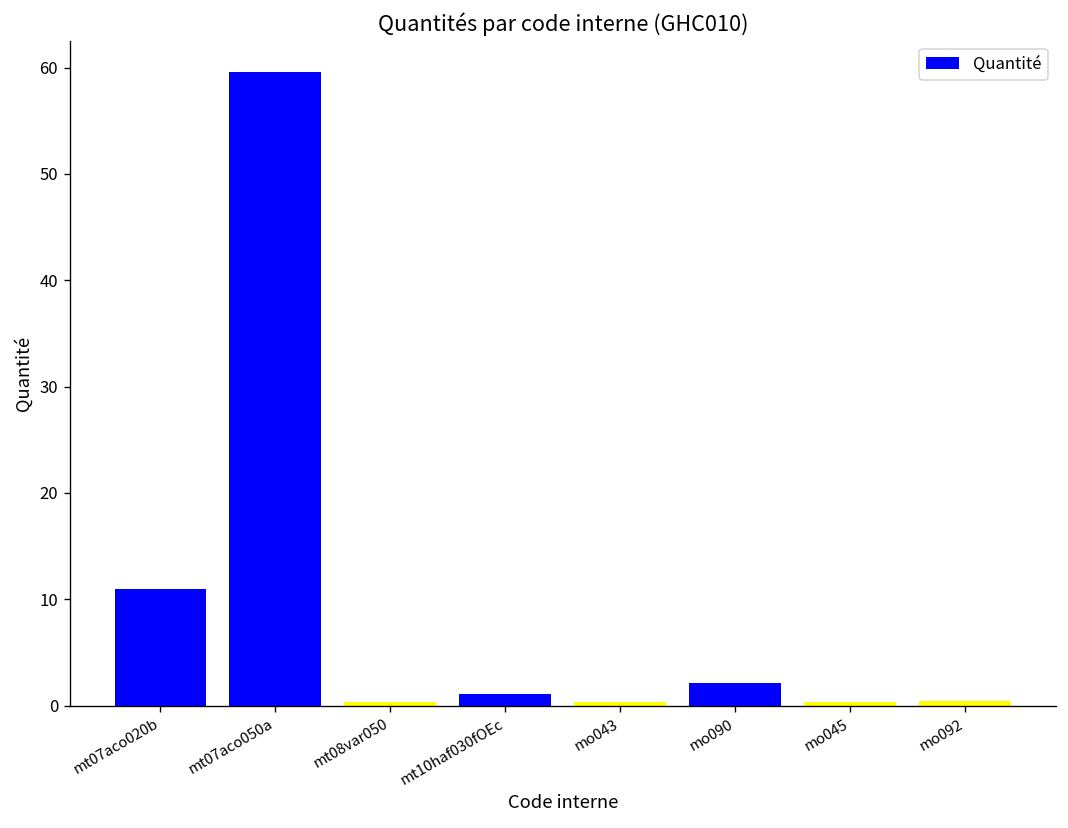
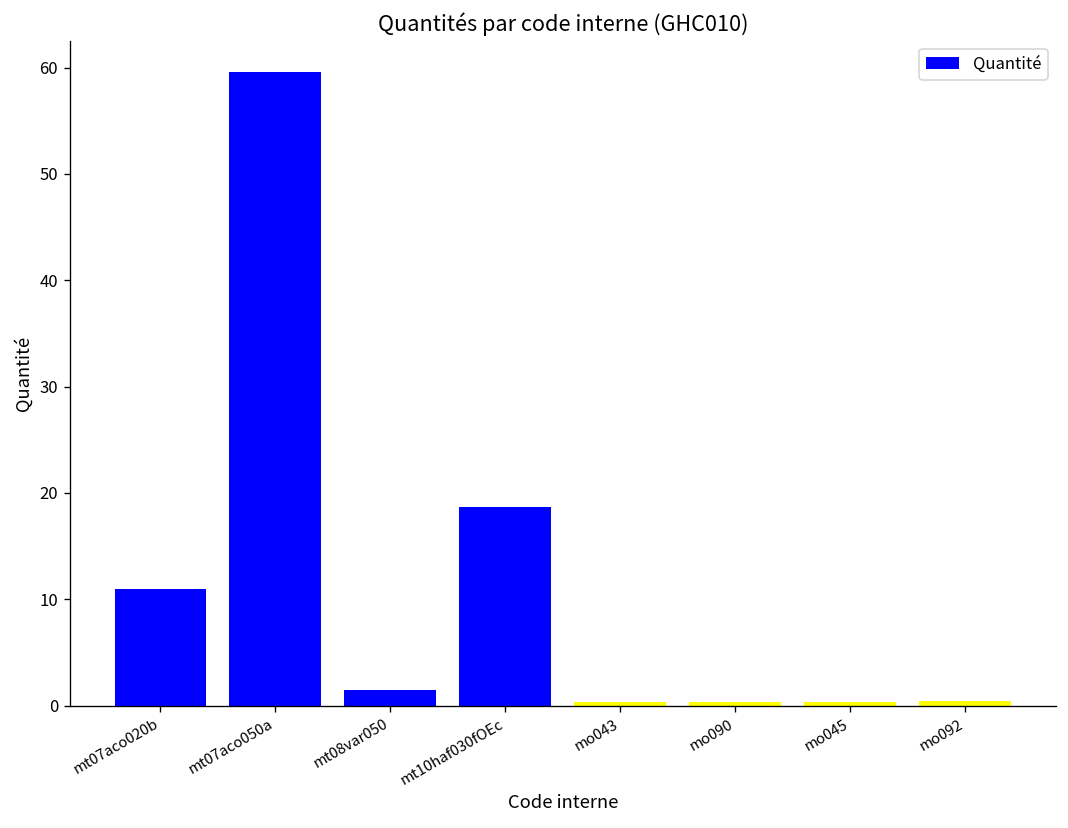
  {
    "mt07aco020b": 11,
    "mt07aco050a": 60,
-   "mt08var050": 0,
-   "mt10haf030fOEc": 1,
+   "mt08var050": 1,
+   "mt10haf030fOEc": 19,
    "mo043": 0,
-   "mo090": 2,
+   "mo090": 0,
    "mo045": 0,
    "mo092": 0
  }
